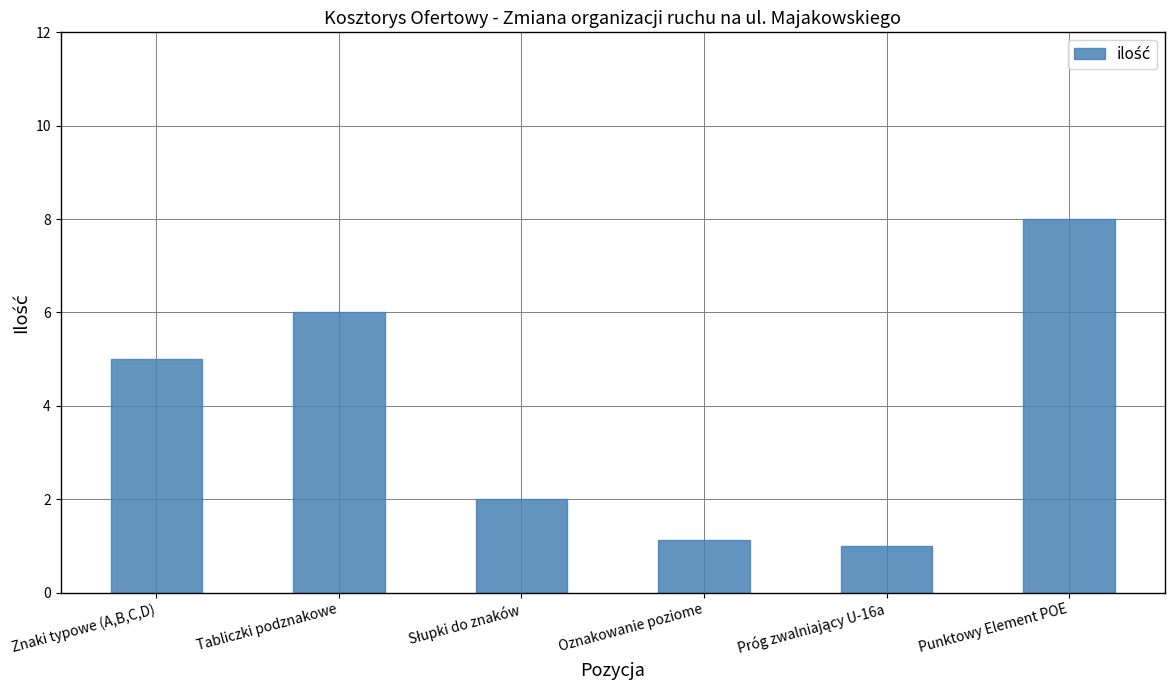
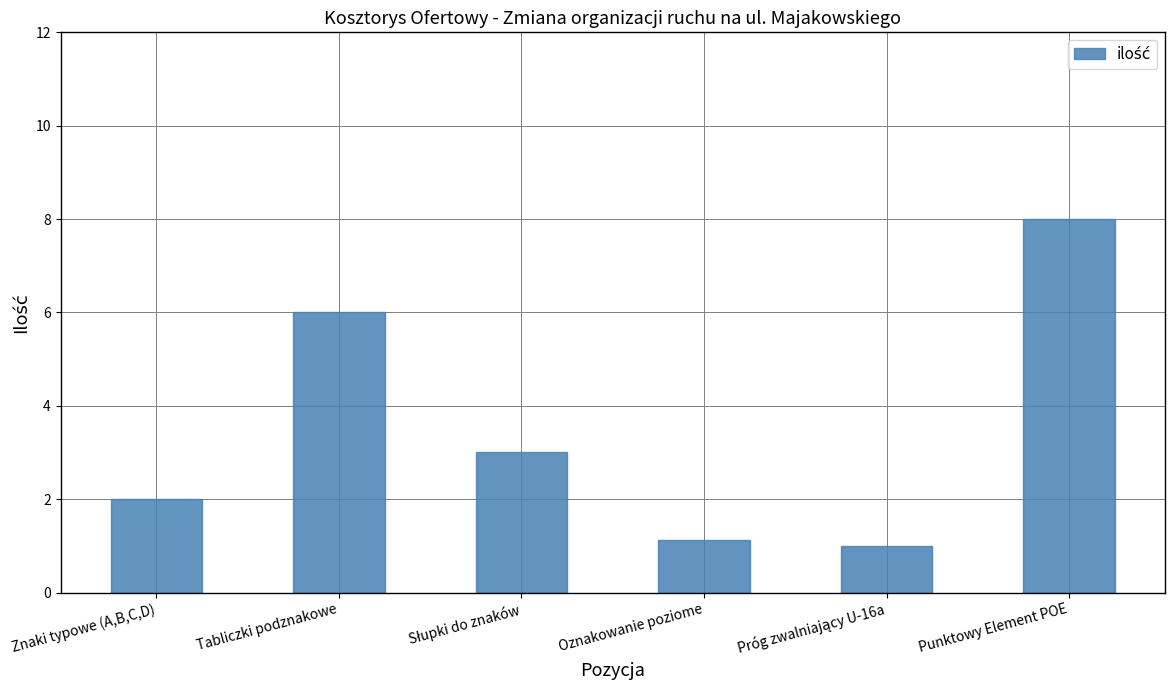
  {
-   "Znaki typowe (A,B,C,D)": 5,
+   "Znaki typowe (A,B,C,D)": 2,
    "Tabliczki podznakowe": 6,
-   "Słupki do znaków": 2,
+   "Słupki do znaków": 3,
    "Oznakowanie poziome": 1.1,
    "Próg zwalniający U-16a": 1,
    "Punktowy Element POE": 8
  }
